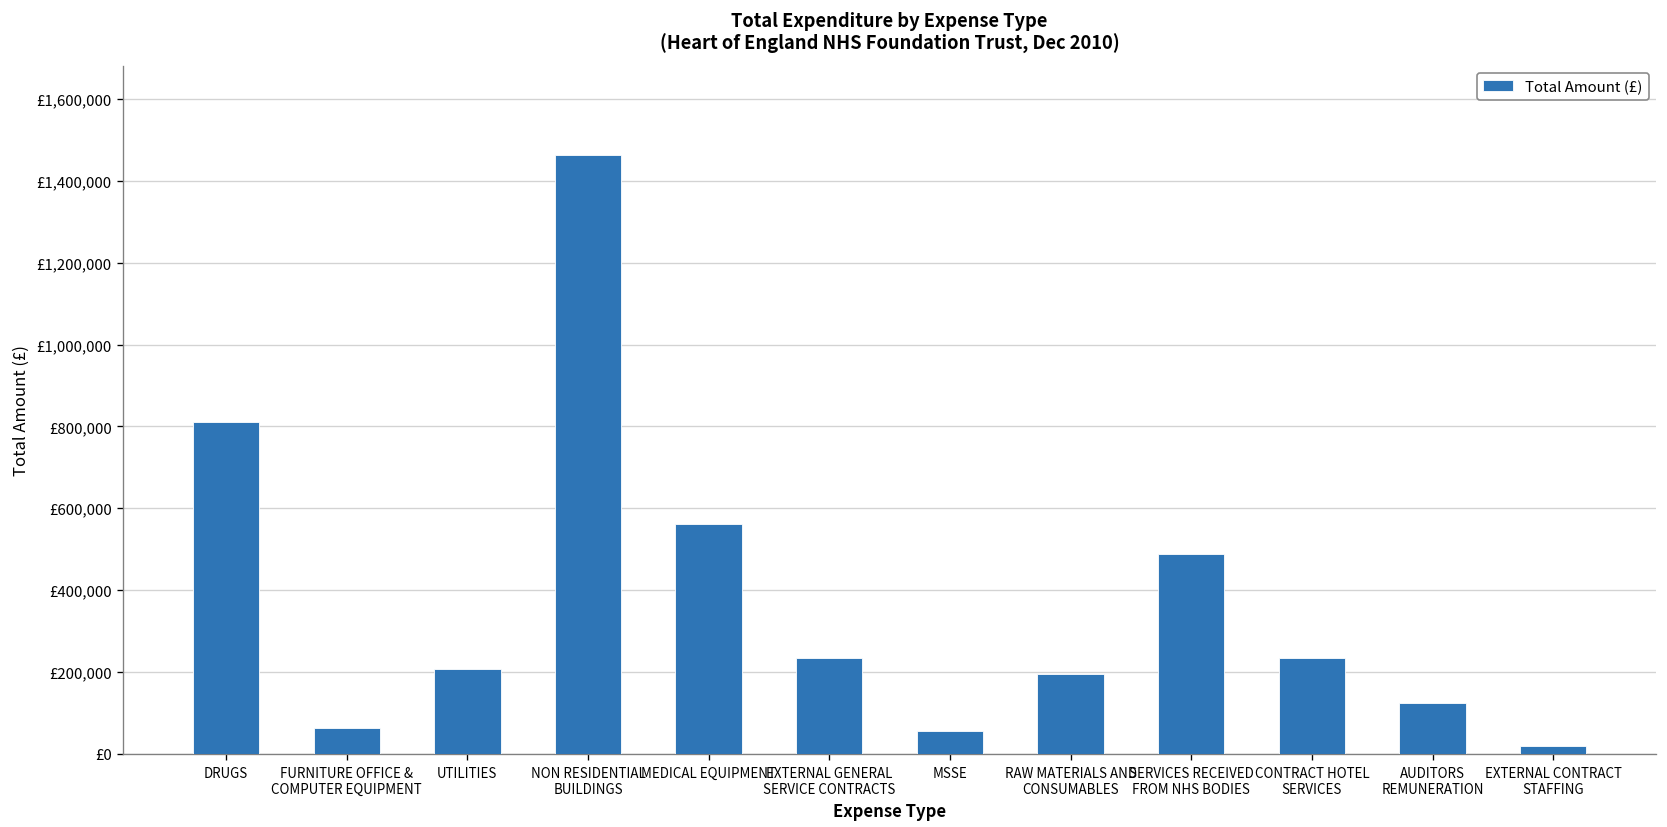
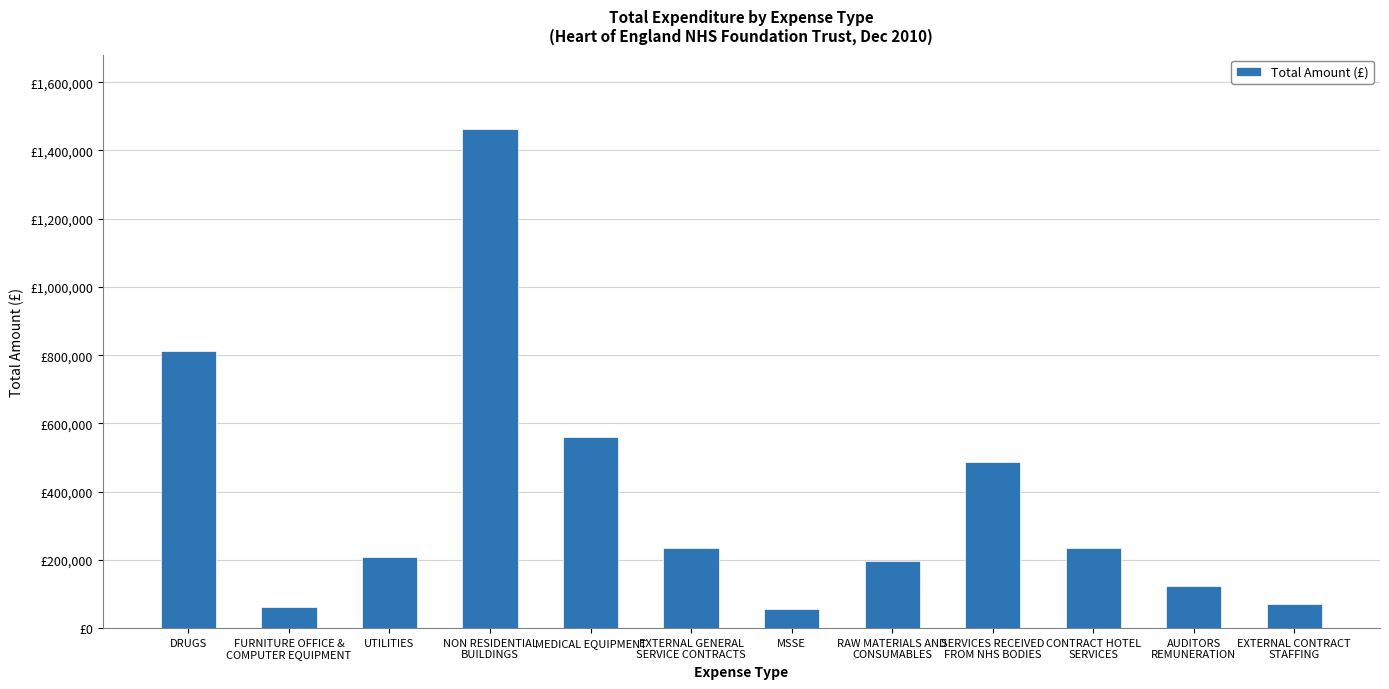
  {
    "DRUGS": "£810,000",
    "FURNITURE OFFICE & COMPUTER EQUIPMENT": "£60,000",
    "UTILITIES": "£210,000",
    "NON RESIDENTIAL BUILDINGS": "£1,460,000",
    "MEDICAL EQUIPMENT": "£560,000",
    "EXTERNAL GENERAL SERVICE CONTRACTS": "£240,000",
    "MSSE": "£60,000",
    "RAW MATERIALS AND CONSUMABLES": "£200,000",
    "SERVICES RECEIVED FROM NHS BODIES": "£490,000",
    "CONTRACT HOTEL SERVICES": "£230,000",
    "AUDITORS REMUNERATION": "£120,000",
-   "EXTERNAL CONTRACT STAFFING": "£20,000"
+   "EXTERNAL CONTRACT STAFFING": "£70,000"
  }
